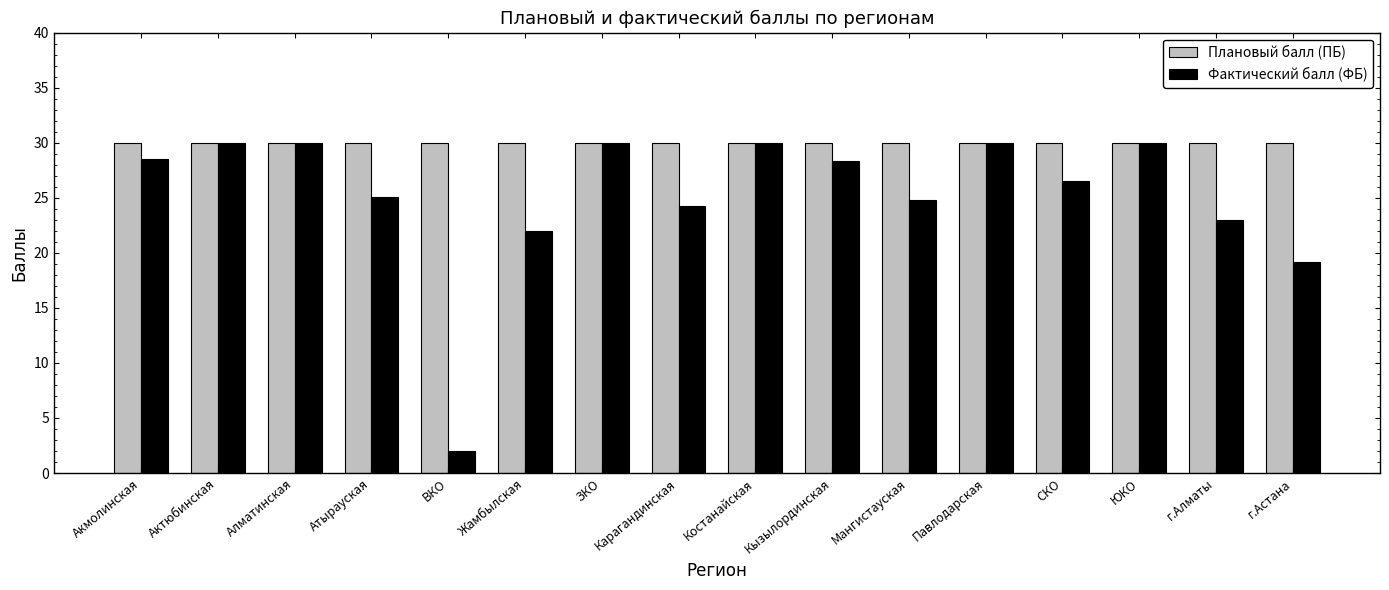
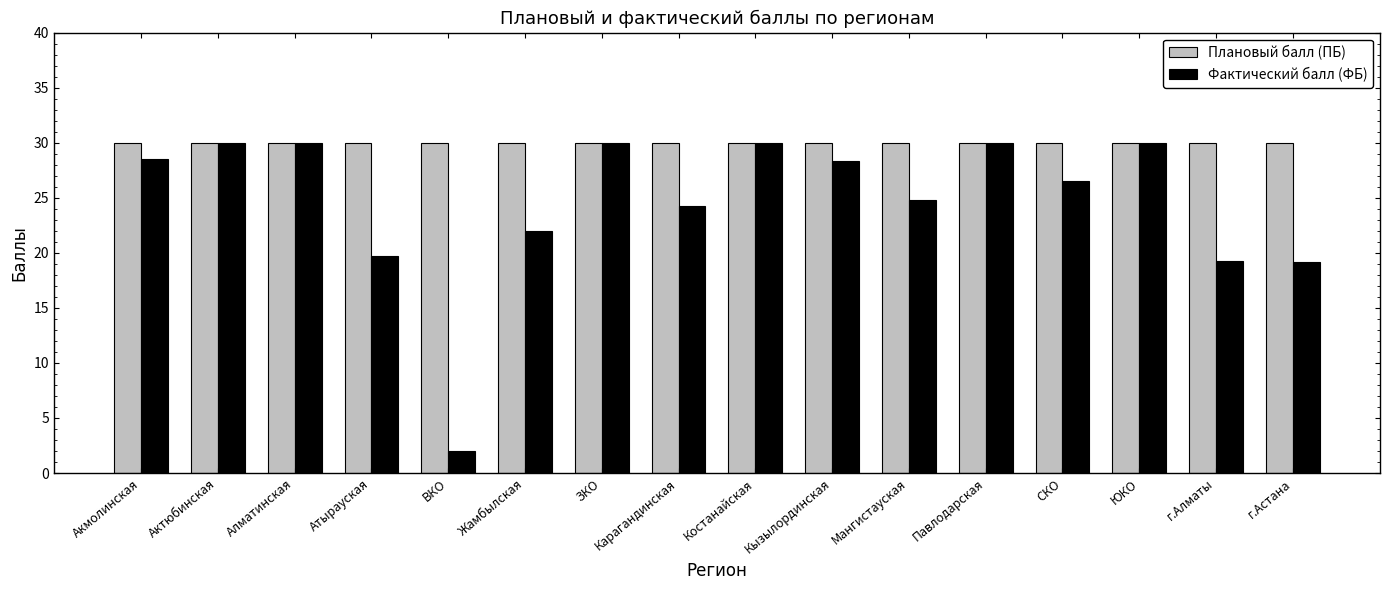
  {
    "Плановый балл (ПБ)": {
      "Акмолинская": 30.0,
      "Актюбинская": 30.0,
      "Алматинская": 30.0,
      "Атырауская": 30.0,
      "ВКО": 30.0,
      "Жамбылская": 30.0,
      "ЗКО": 30.0,
      "Карагандинская": 30.0,
      "Костанайская": 30.0,
      "Кызылординская": 30.0,
      "Мангистауская": 30.0,
      "Павлодарская": 30.0,
      "СКО": 30.0,
      "ЮКО": 30.0,
      "г.Алматы": 30.0,
      "г.Астана": 30.0
    },
    "Фактический балл (ФБ)": {
      "Акмолинская": 28.5,
      "Актюбинская": 30.0,
      "Алматинская": 30.0,
-     "Атырауская": 25.0,
+     "Атырауская": 19.7,
      "ВКО": 2.0,
      "Жамбылская": 22.0,
      "ЗКО": 30.0,
      "Карагандинская": 24.2,
      "Костанайская": 30.0,
      "Кызылординская": 28.3,
      "Мангистауская": 24.8,
      "Павлодарская": 30.0,
      "СКО": 26.5,
      "ЮКО": 30.0,
-     "г.Алматы": 22.9,
+     "г.Алматы": 19.2,
      "г.Астана": 19.2
    }
  }
